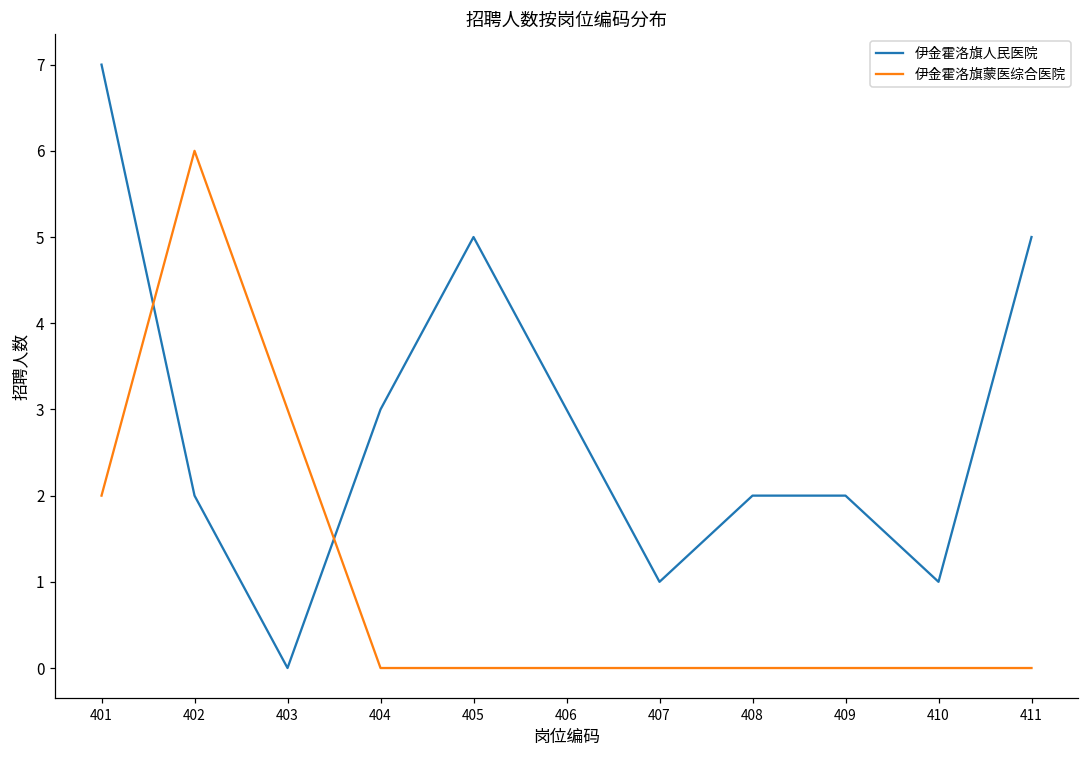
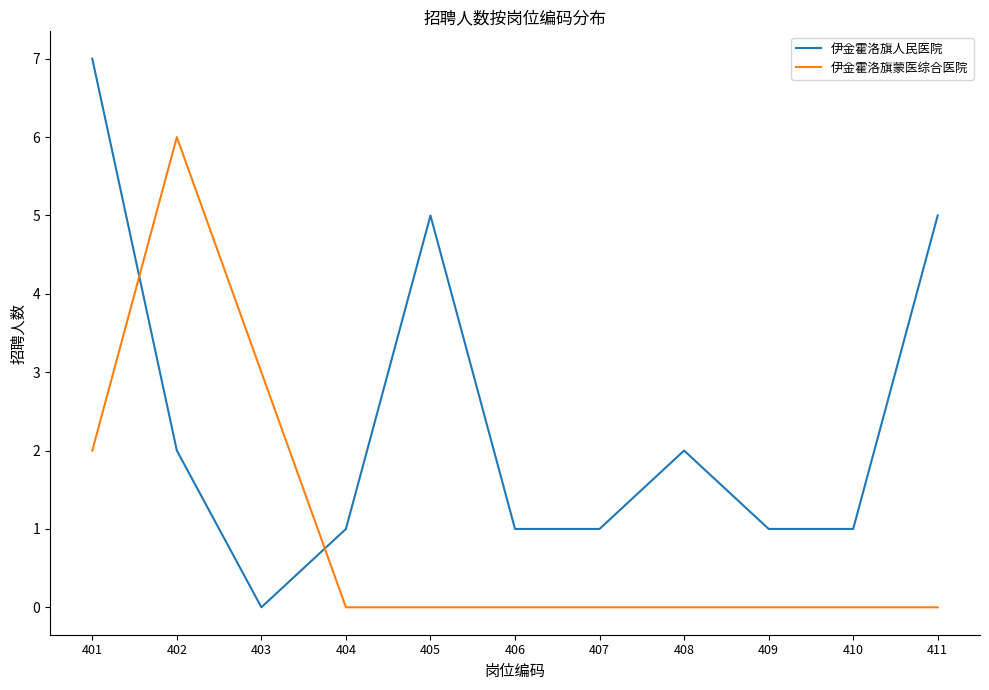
  {
    "伊金霍洛旗人民医院": {
      "401": 7,
      "402": 2,
      "403": 0,
-     "404": 3,
+     "404": 1,
      "405": 5,
-     "406": 3,
+     "406": 1,
      "407": 1,
      "408": 2,
-     "409": 2,
+     "409": 1,
      "410": 1,
      "411": 5
    },
    "伊金霍洛旗蒙医综合医院": {
      "401": 2,
      "402": 6,
      "403": 3,
      "404": 0,
      "405": 0,
      "406": 0,
      "407": 0,
      "408": 0,
      "409": 0,
      "410": 0,
      "411": 0
    }
  }
